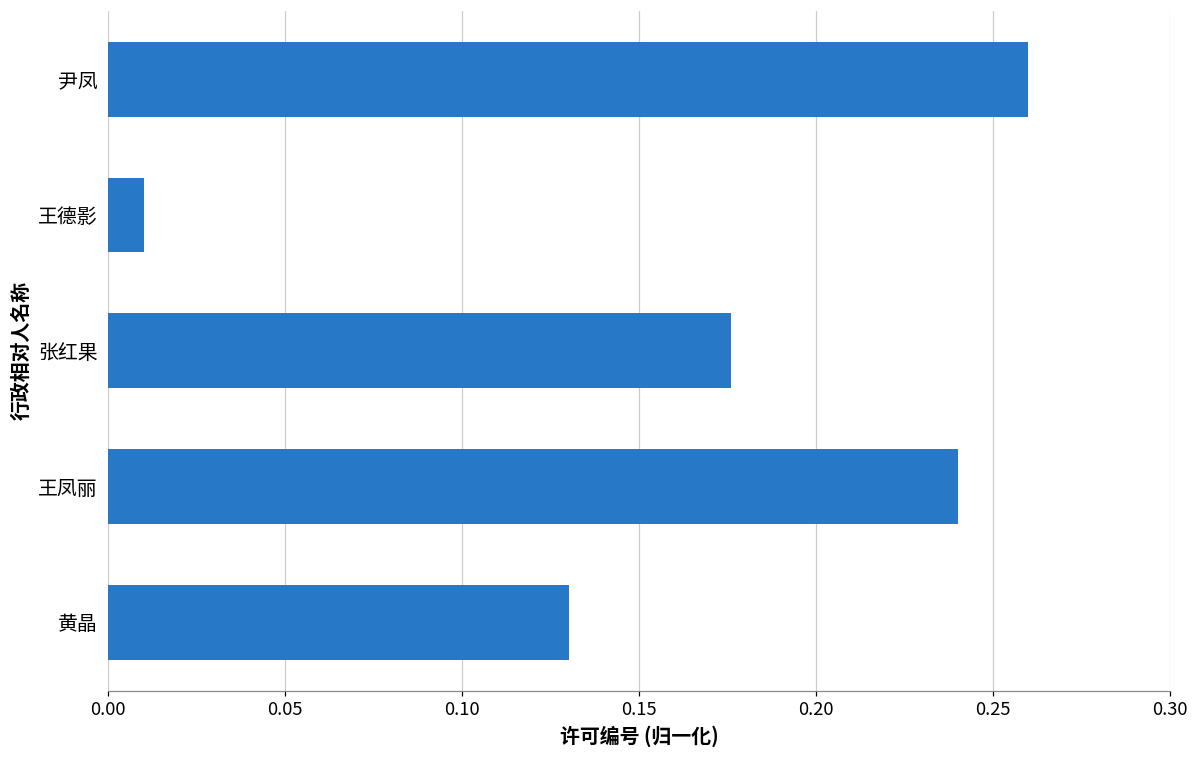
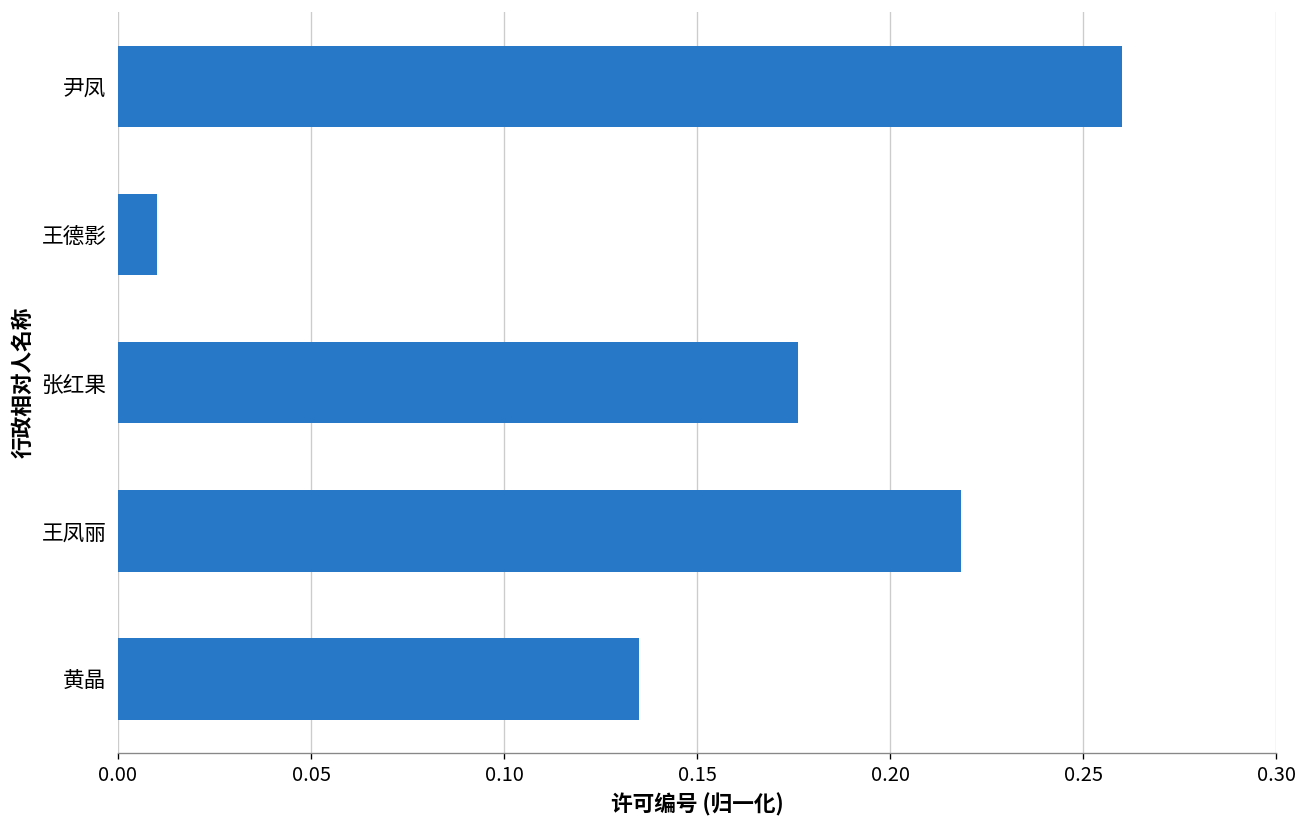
  {
    "尹凤": 0.260,
    "王德影": 0.010,
    "张红果": 0.176,
-   "王凤丽": 0.240,
-   "黄晶": 0.130
+   "王凤丽": 0.218,
+   "黄晶": 0.135
  }
